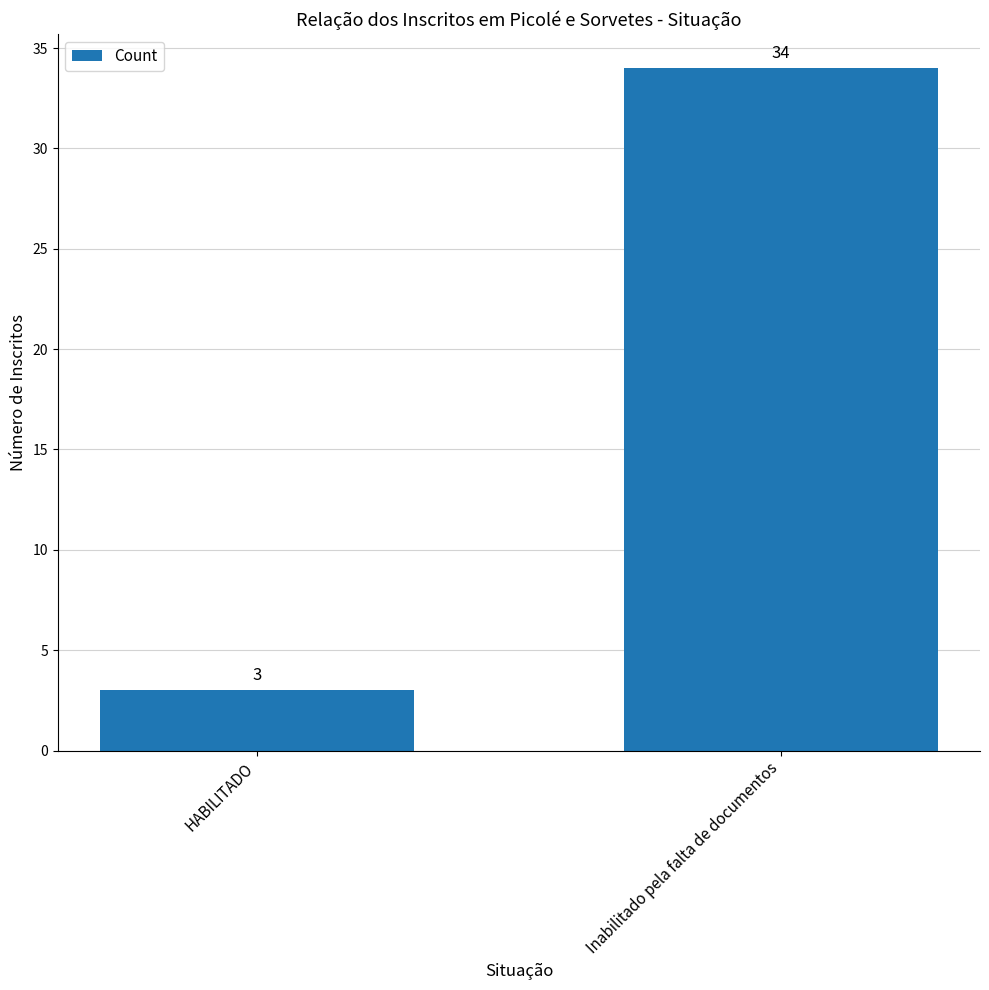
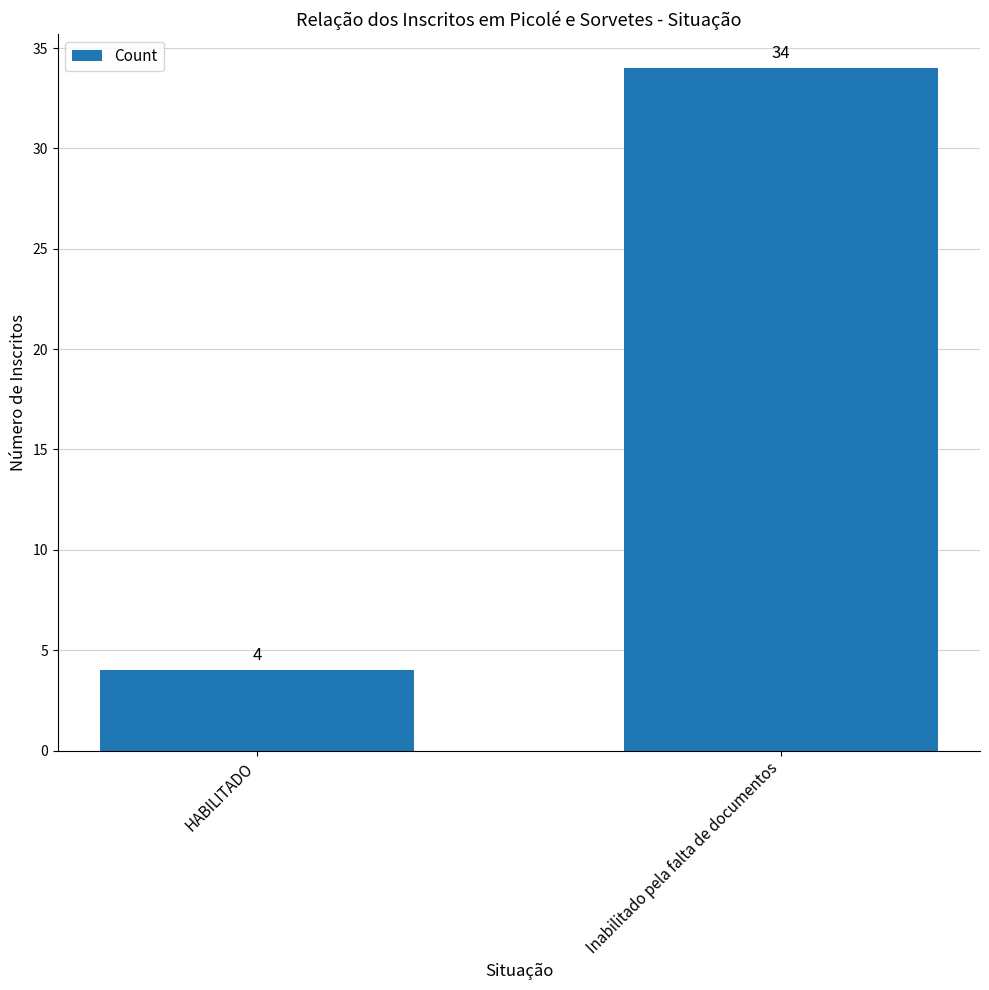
  {
-   "HABILITADO": 3,
+   "HABILITADO": 4,
    "Inabilitado pela falta de documentos": 34
  }
